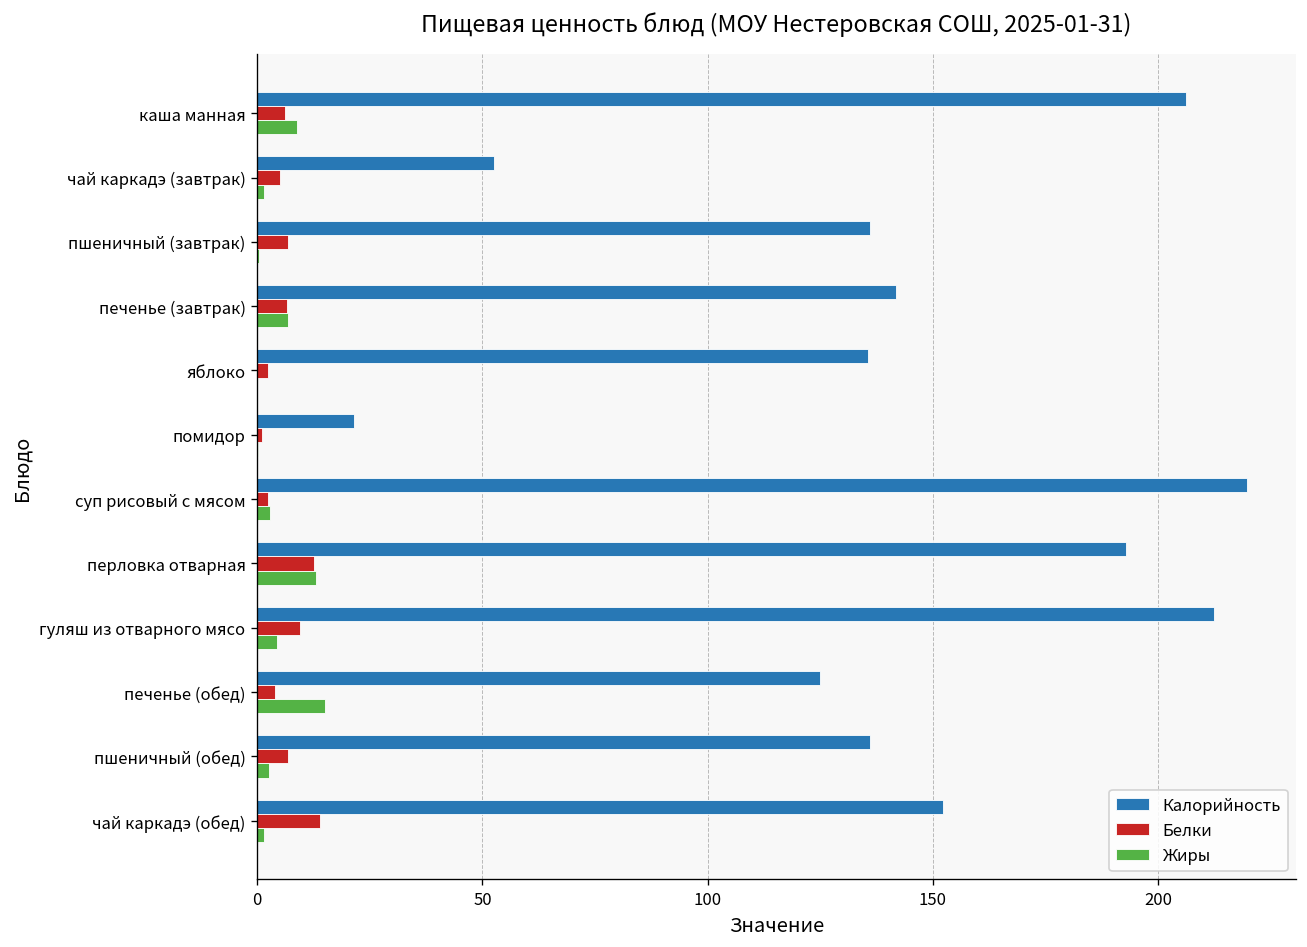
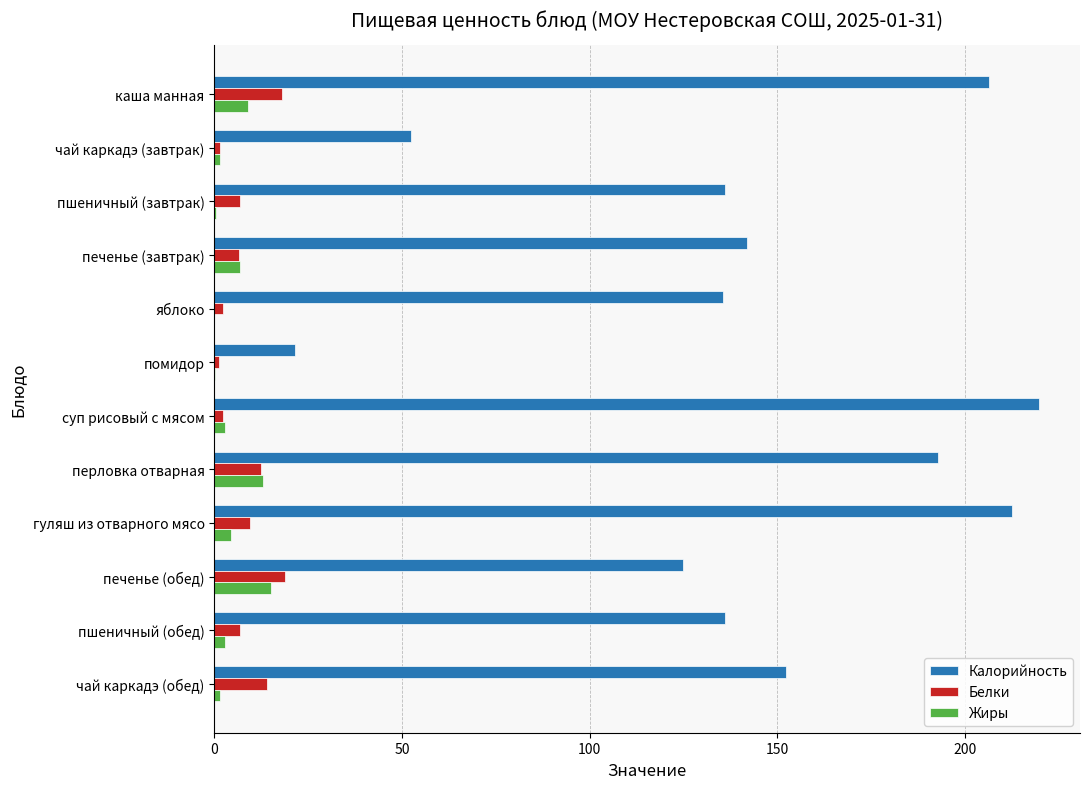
  {
    "Калорийность": {
      "каша манная": 206,
      "чай каркадэ (завтрак)": 53,
      "пшеничный (завтрак)": 136,
      "печенье (завтрак)": 142,
      "яблоко": 136,
      "помидор": 21,
      "суп рисовый с мясом": 220,
      "перловка отварная": 193,
      "гуляш из отварного мясо": 213,
      "печенье (обед)": 125,
      "пшеничный (обед)": 136,
      "чай каркадэ (обед)": 152
    },
    "Белки": {
-     "каша манная": 6,
-     "чай каркадэ (завтрак)": 5,
+     "каша манная": 18,
+     "чай каркадэ (завтрак)": 2,
      "пшеничный (завтрак)": 7,
      "печенье (завтрак)": 7,
      "яблоко": 2,
      "помидор": 1,
      "суп рисовый с мясом": 2,
      "перловка отварная": 13,
      "гуляш из отварного мясо": 10,
-     "печенье (обед)": 4,
+     "печенье (обед)": 19,
      "пшеничный (обед)": 7,
      "чай каркадэ (обед)": 14
    },
    "Жиры": {
      "каша манная": 9,
      "чай каркадэ (завтрак)": 2,
      "печенье (завтрак)": 7,
      "яблоко": 0,
      "суп рисовый с мясом": 3,
      "перловка отварная": 13,
      "гуляш из отварного мясо": 4,
      "печенье (обед)": 15,
      "пшеничный (обед)": 3,
      "чай каркадэ (обед)": 2
    }
  }
